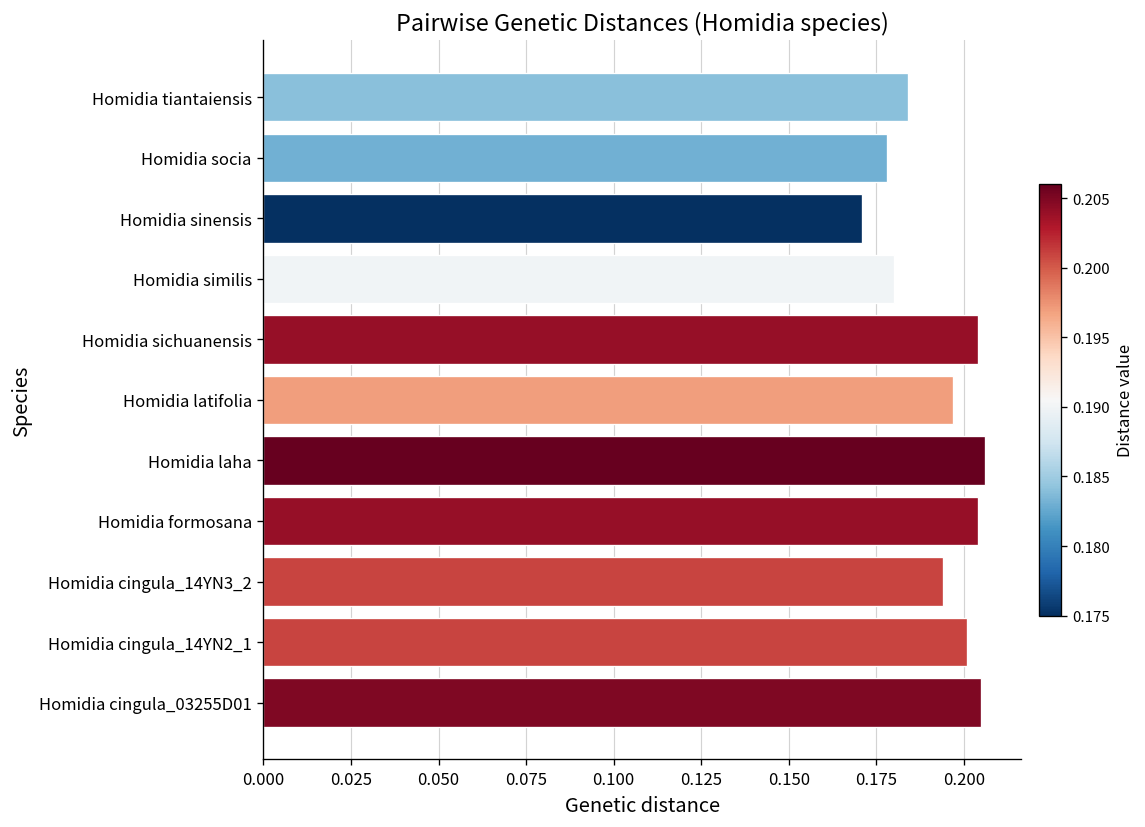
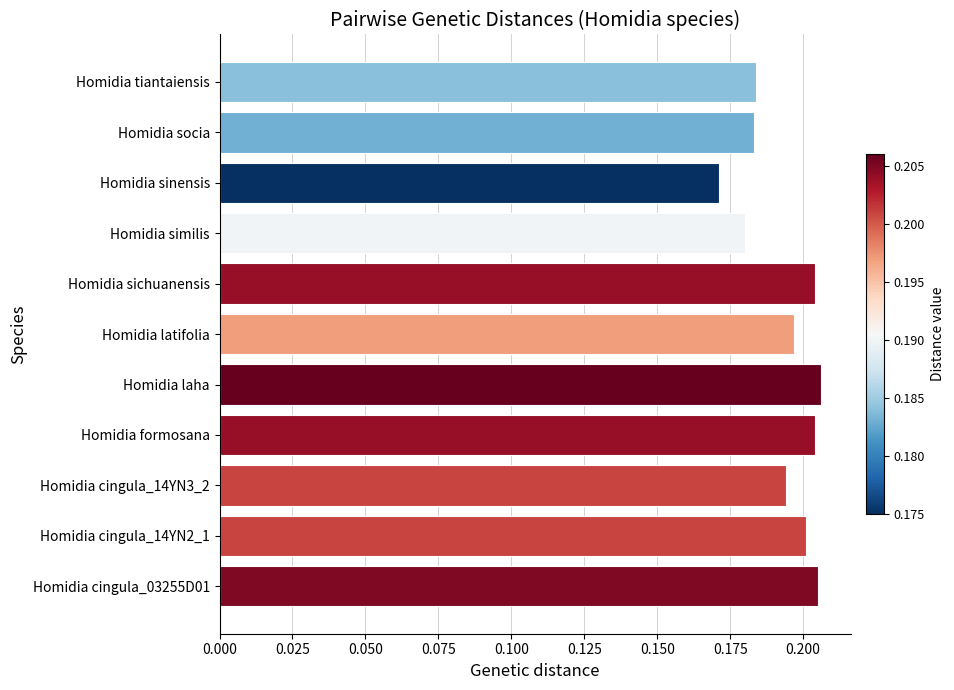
  {
    "Homidia tiantaiensis": 0.184,
-   "Homidia socia": 0.178,
+   "Homidia socia": 0.183,
    "Homidia sinensis": 0.171,
    "Homidia similis": 0.180,
    "Homidia sichuanensis": 0.204,
    "Homidia latifolia": 0.197,
    "Homidia laha": 0.206,
    "Homidia formosana": 0.204,
    "Homidia cingula_14YN3_2": 0.194,
    "Homidia cingula_14YN2_1": 0.201,
    "Homidia cingula_03255D01": 0.205
  }
